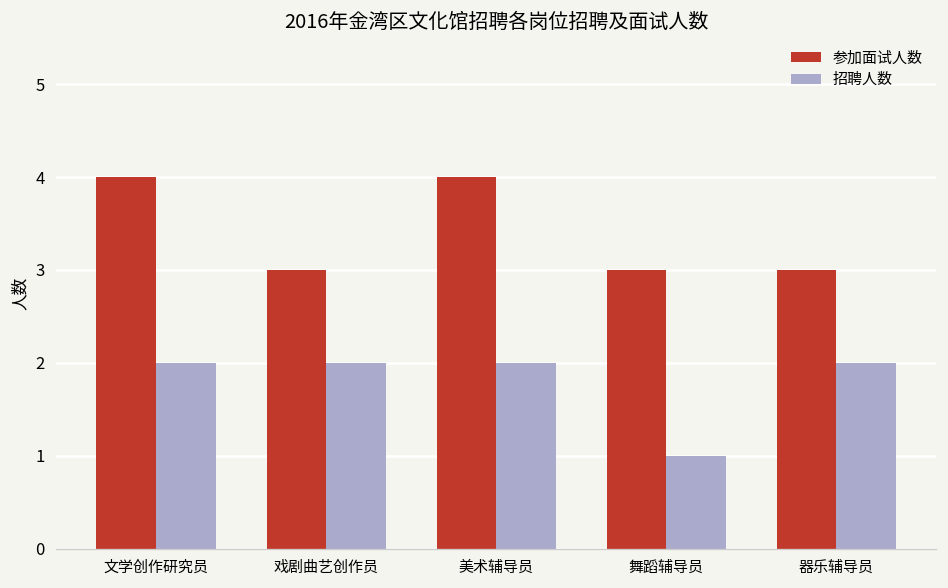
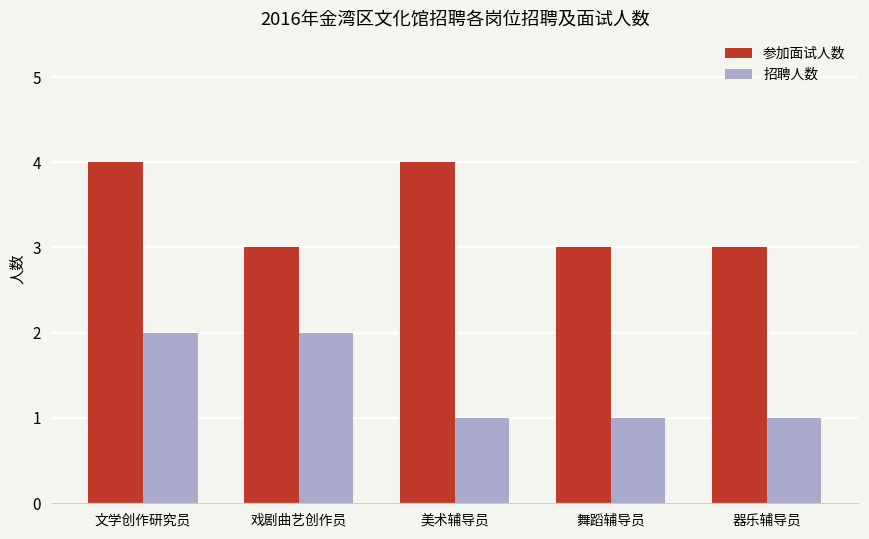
  {
    "参加面试人数": {
      "文学创作研究员": 4,
      "戏剧曲艺创作员": 3,
      "美术辅导员": 4,
      "舞蹈辅导员": 3,
      "器乐辅导员": 3
    },
    "招聘人数": {
      "文学创作研究员": 2,
      "戏剧曲艺创作员": 2,
-     "美术辅导员": 2,
+     "美术辅导员": 1,
      "舞蹈辅导员": 1,
-     "器乐辅导员": 2
+     "器乐辅导员": 1
    }
  }
